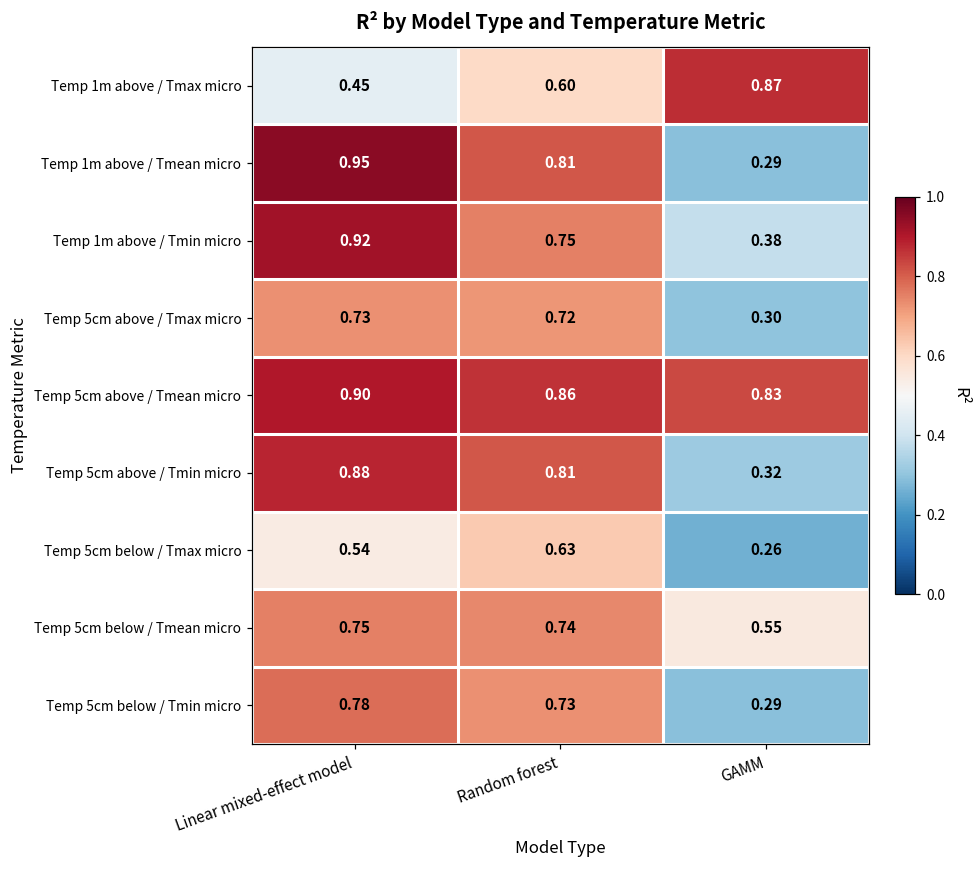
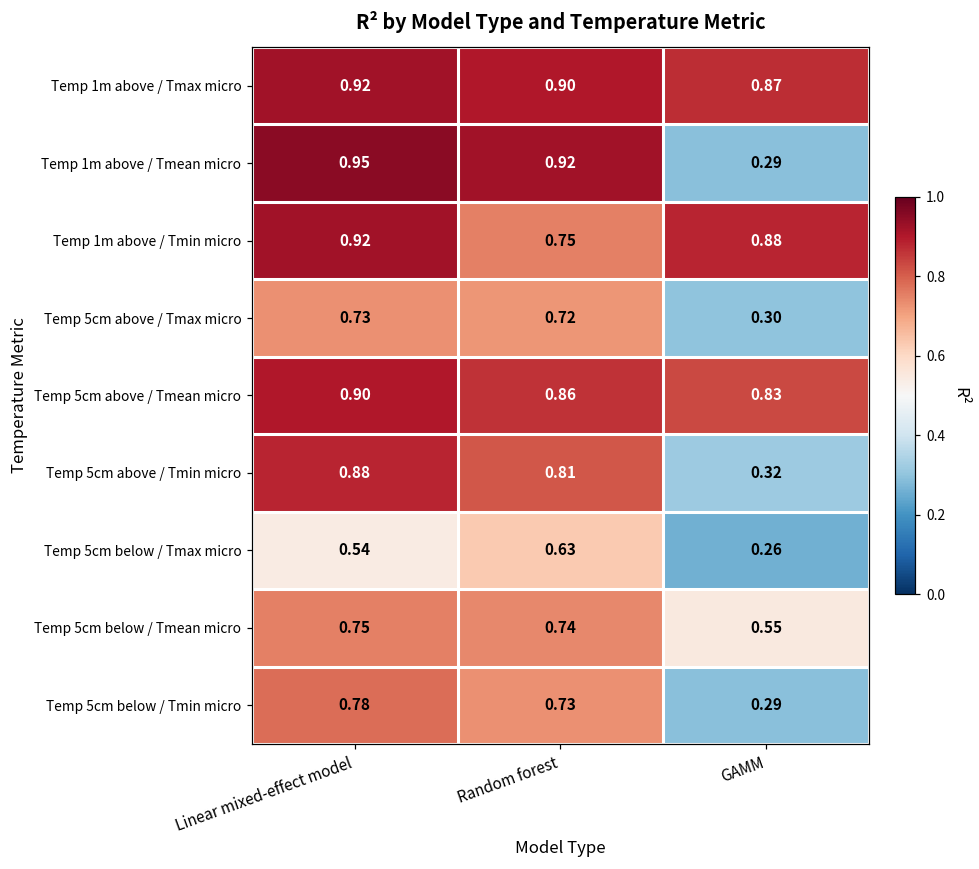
  {
    "Temp 1m above / Tmax micro": {
-     "Linear mixed-effect model": 0.45,
-     "Random forest": 0.60,
+     "Linear mixed-effect model": 0.92,
+     "Random forest": 0.90,
      "GAMM": 0.87
    },
    "Temp 1m above / Tmean micro": {
      "Linear mixed-effect model": 0.95,
-     "Random forest": 0.81,
+     "Random forest": 0.92,
      "GAMM": 0.29
    },
    "Temp 1m above / Tmin micro": {
      "Linear mixed-effect model": 0.92,
      "Random forest": 0.75,
-     "GAMM": 0.38
+     "GAMM": 0.88
    },
    "Temp 5cm above / Tmax micro": {
      "Linear mixed-effect model": 0.73,
      "Random forest": 0.72,
      "GAMM": 0.30
    },
    "Temp 5cm above / Tmean micro": {
      "Linear mixed-effect model": 0.90,
      "Random forest": 0.86,
      "GAMM": 0.83
    },
    "Temp 5cm above / Tmin micro": {
      "Linear mixed-effect model": 0.88,
      "Random forest": 0.81,
      "GAMM": 0.32
    },
    "Temp 5cm below / Tmax micro": {
      "Linear mixed-effect model": 0.54,
      "Random forest": 0.63,
      "GAMM": 0.26
    },
    "Temp 5cm below / Tmean micro": {
      "Linear mixed-effect model": 0.75,
      "Random forest": 0.74,
      "GAMM": 0.55
    },
    "Temp 5cm below / Tmin micro": {
      "Linear mixed-effect model": 0.78,
      "Random forest": 0.73,
      "GAMM": 0.29
    }
  }
